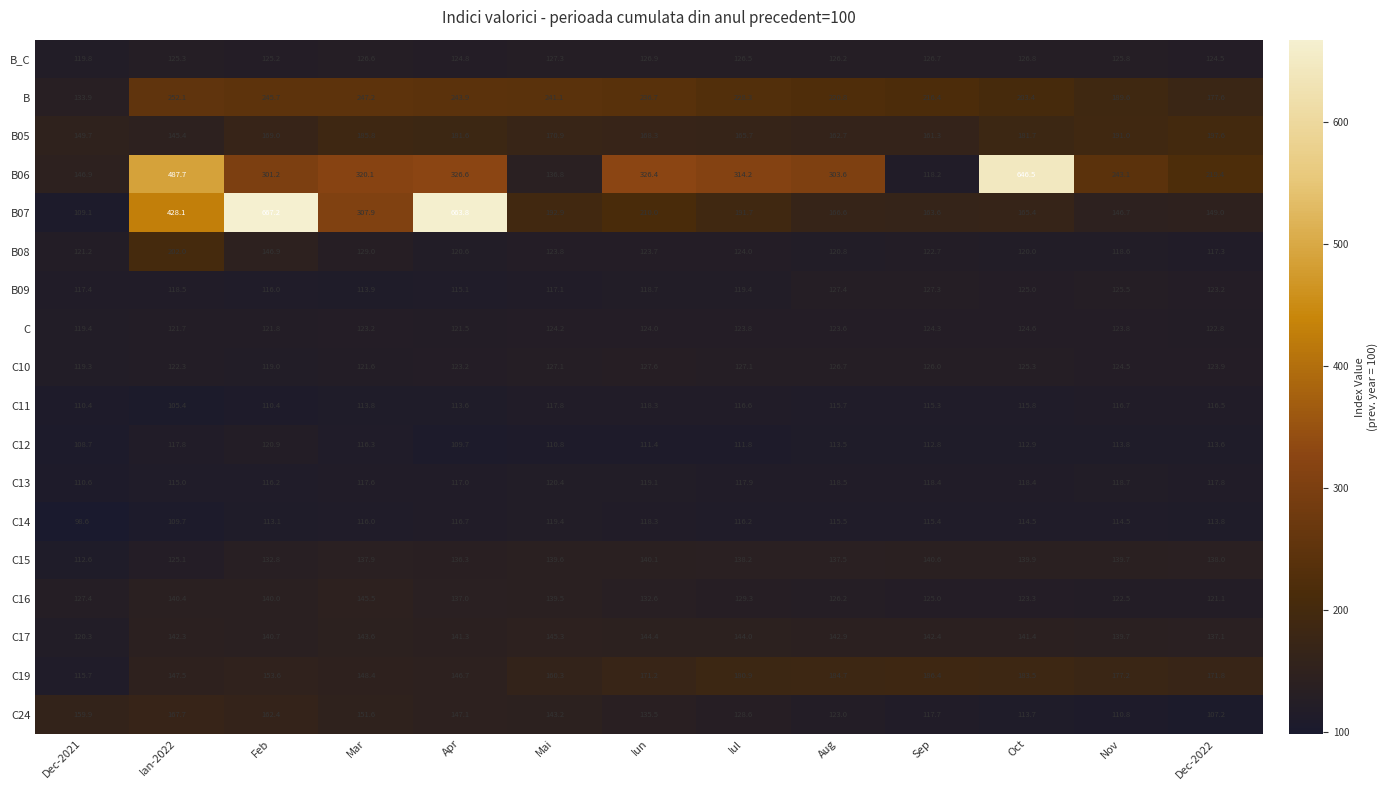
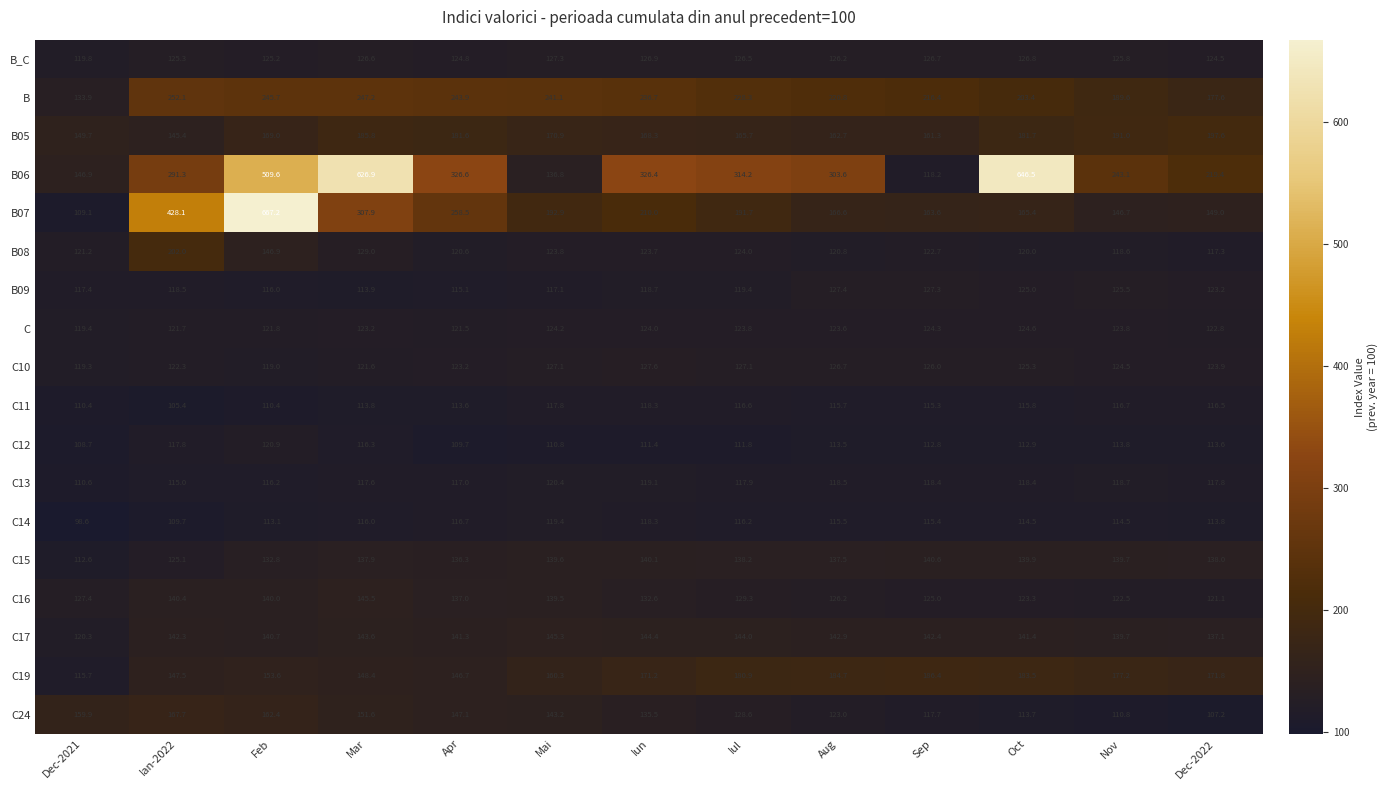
  {
    "B06": {
-     "Ian-2022": 487.7,
-     "Feb": 301.2,
-     "Mar": 320.1,
+     "Ian-2022": 291.3,
+     "Feb": 509.6,
+     "Mar": 626.9,
      "Apr": 326.6,
      "Iun": 326.4,
      "Iul": 314.2,
      "Aug": 303.6,
      "Oct": 646.5
    },
    "B07": {
      "Ian-2022": 428.1,
      "Mar": 307.9,
-     "Apr": 663.8
+     "Apr": 258.5
    }
  }
